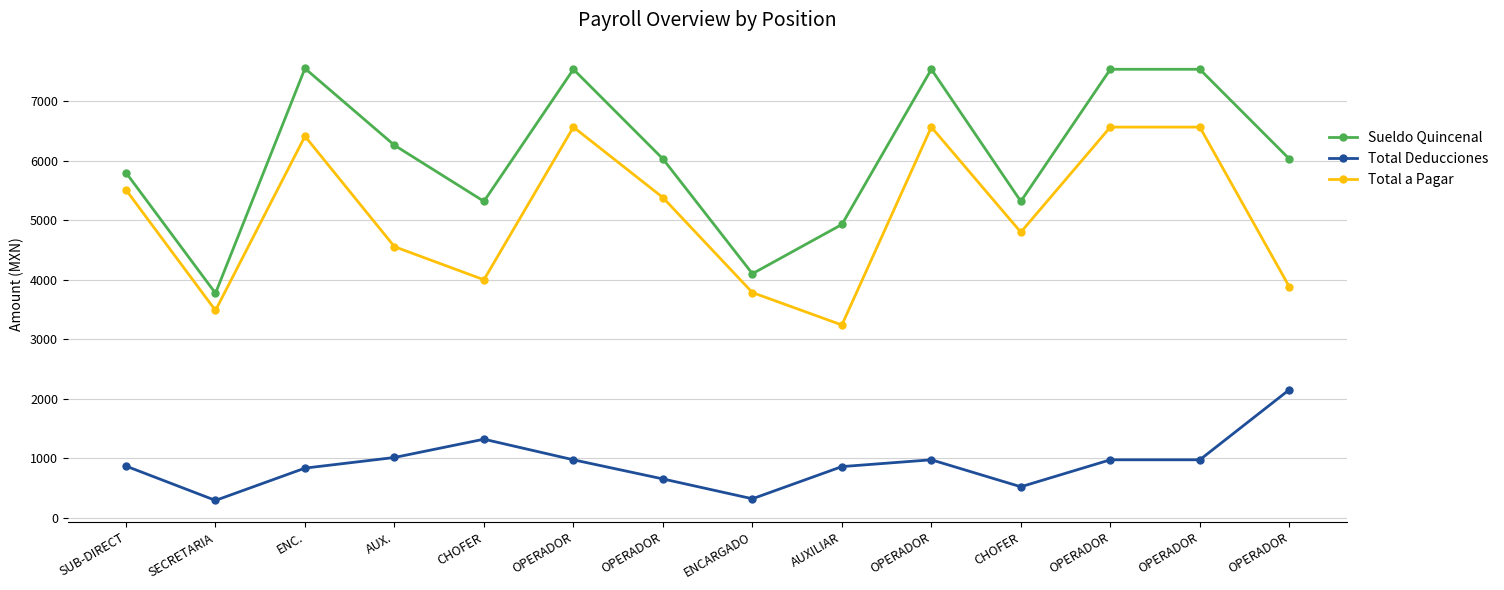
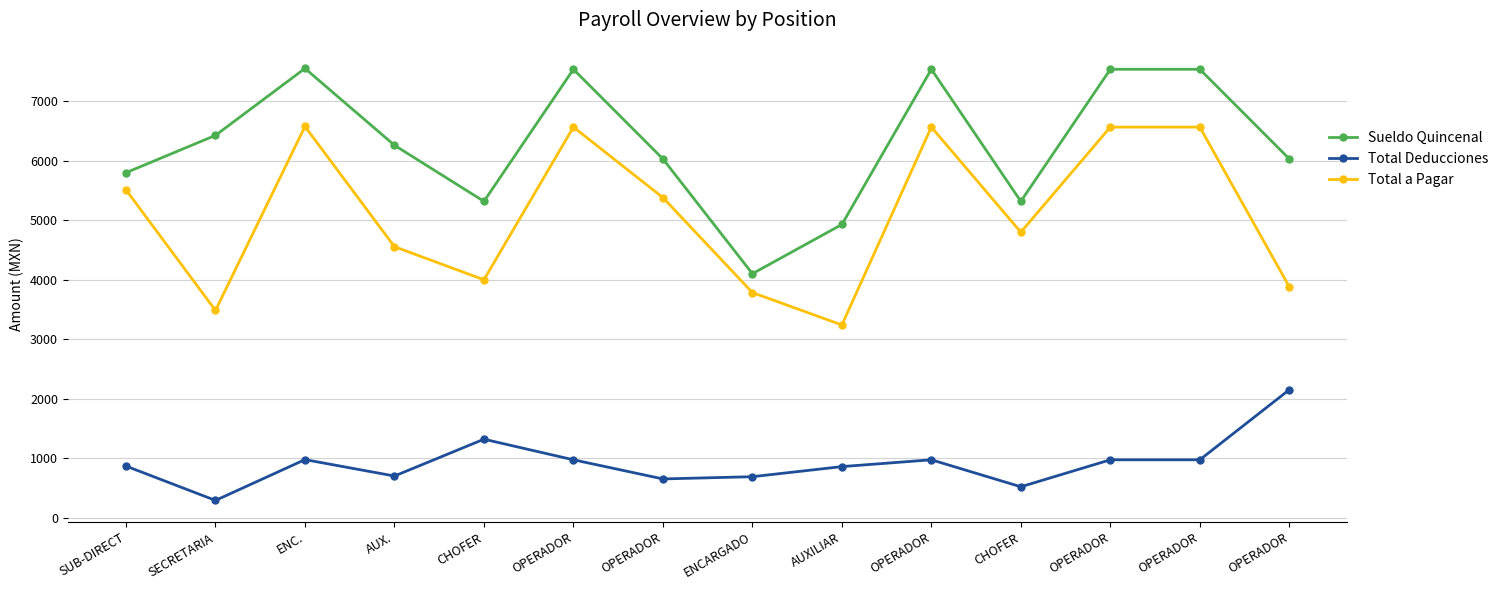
  {
    "Sueldo Quincenal": {
      "SUB-DIRECT": 5800,
-     "SECRETARIA": 3800,
+     "SECRETARIA": 6400,
      "ENC.": 7600,
      "AUX.": 6300,
      "ENCARGADO": 4100,
      "AUXILIAR": 4900
    },
    "Total Deducciones": {
      "SUB-DIRECT": 900,
      "SECRETARIA": 300,
-     "ENC.": 800,
-     "AUX.": 1000,
-     "ENCARGADO": 300,
+     "ENC.": 1000,
+     "AUX.": 700,
+     "ENCARGADO": 700,
      "AUXILIAR": 900
    },
    "Total a Pagar": {
      "SUB-DIRECT": 5500,
      "SECRETARIA": 3500,
-     "ENC.": 6400,
+     "ENC.": 6600,
      "AUX.": 4600,
      "ENCARGADO": 3800,
      "AUXILIAR": 3200
    }
  }
